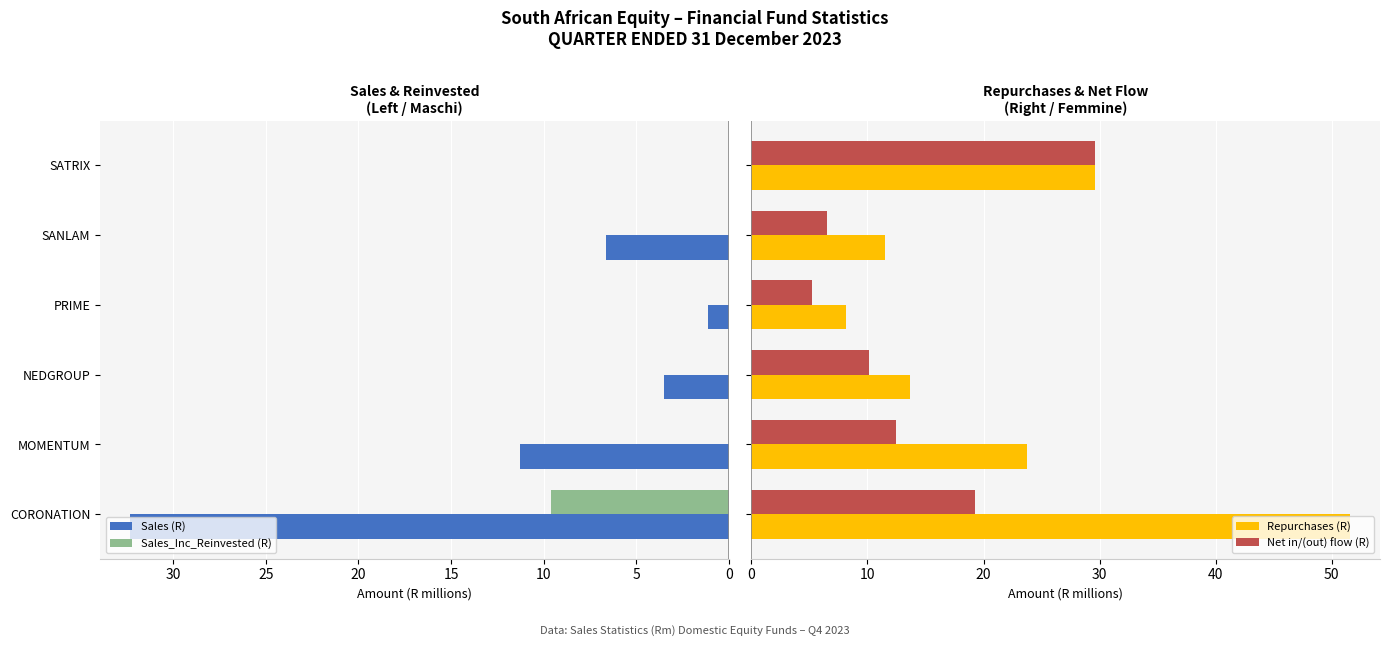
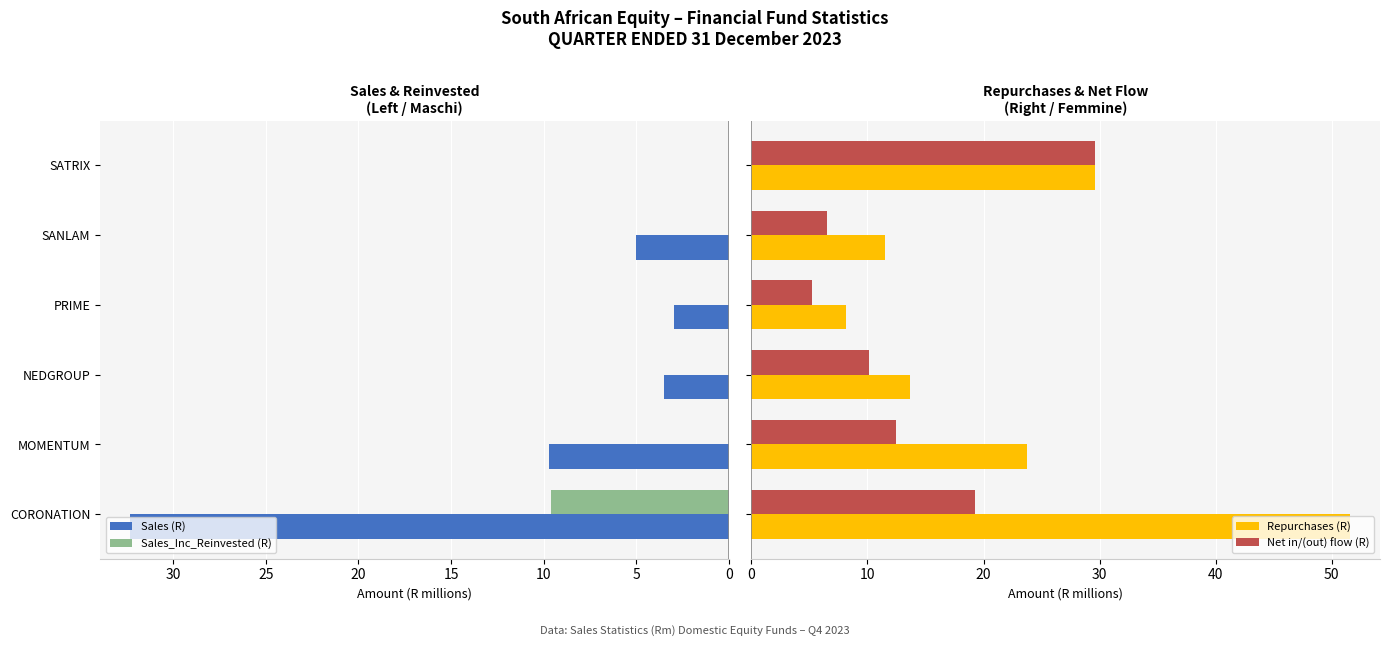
  {
    "Sales & Reinvested (Left / Maschi)": {
      "Sales (R)": {
        "SATRIX": 0.0,
-       "SANLAM": 6.6,
-       "PRIME": 1.1,
+       "SANLAM": 5.0,
+       "PRIME": 2.9,
        "NEDGROUP": 3.5,
-       "MOMENTUM": 11.3
+       "MOMENTUM": 9.7
      },
      "Sales_Inc_Reinvested (R)": {
        "SATRIX": 0.0,
        "PRIME": 0.0,
        "NEDGROUP": 0.0,
        "MOMENTUM": 0.0,
        "CORONATION": 9.6
      }
    }
  }
